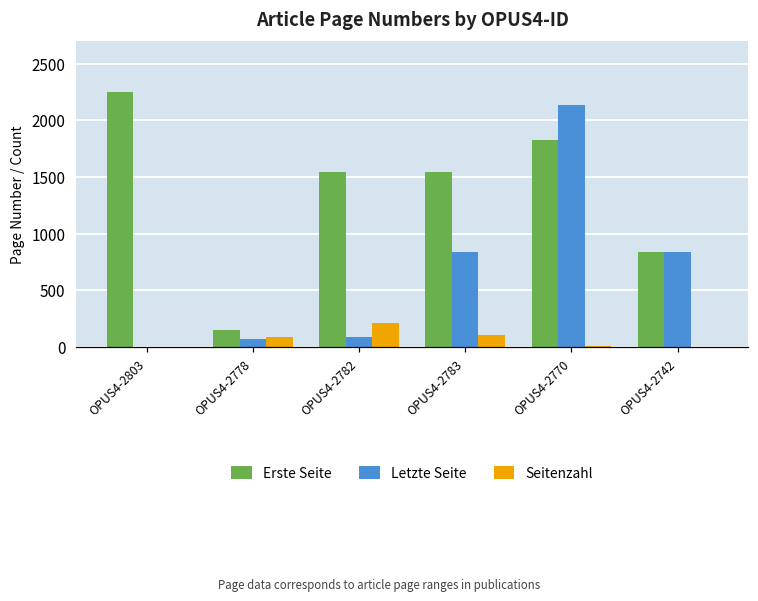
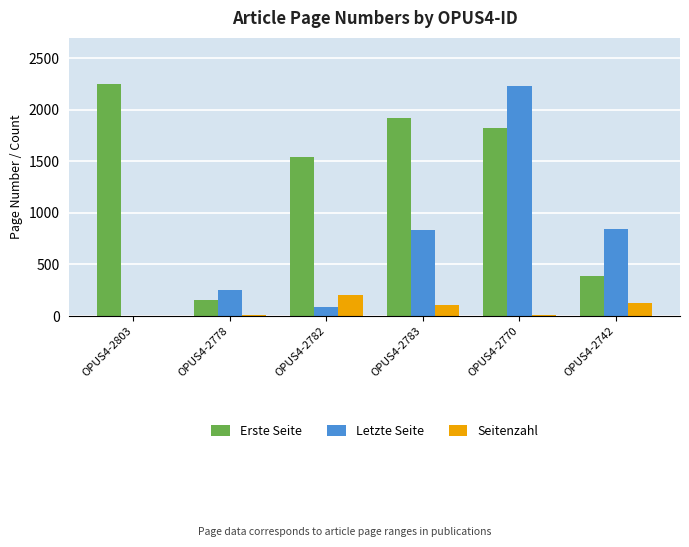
  {
    "Erste Seite": {
      "OPUS4-2803": 2250,
      "OPUS4-2778": 150,
      "OPUS4-2782": 1540,
-     "OPUS4-2783": 1540,
+     "OPUS4-2783": 1920,
      "OPUS4-2770": 1820,
-     "OPUS4-2742": 840
+     "OPUS4-2742": 390
    },
    "Letzte Seite": {
      "OPUS4-2803": 0,
-     "OPUS4-2778": 70,
+     "OPUS4-2778": 250,
      "OPUS4-2782": 90,
      "OPUS4-2783": 840,
-     "OPUS4-2770": 2130,
+     "OPUS4-2770": 2240,
      "OPUS4-2742": 840
    },
    "Seitenzahl": {
      "OPUS4-2803": 0,
-     "OPUS4-2778": 90,
+     "OPUS4-2778": 10,
      "OPUS4-2782": 210,
      "OPUS4-2783": 100,
-     "OPUS4-2742": 0
+     "OPUS4-2742": 120
    }
  }
